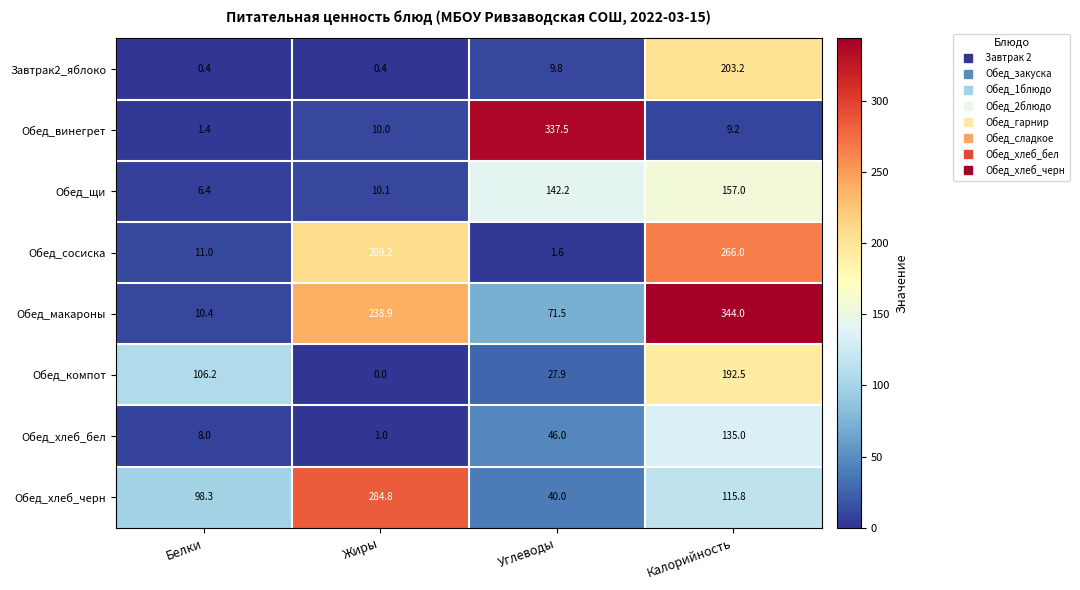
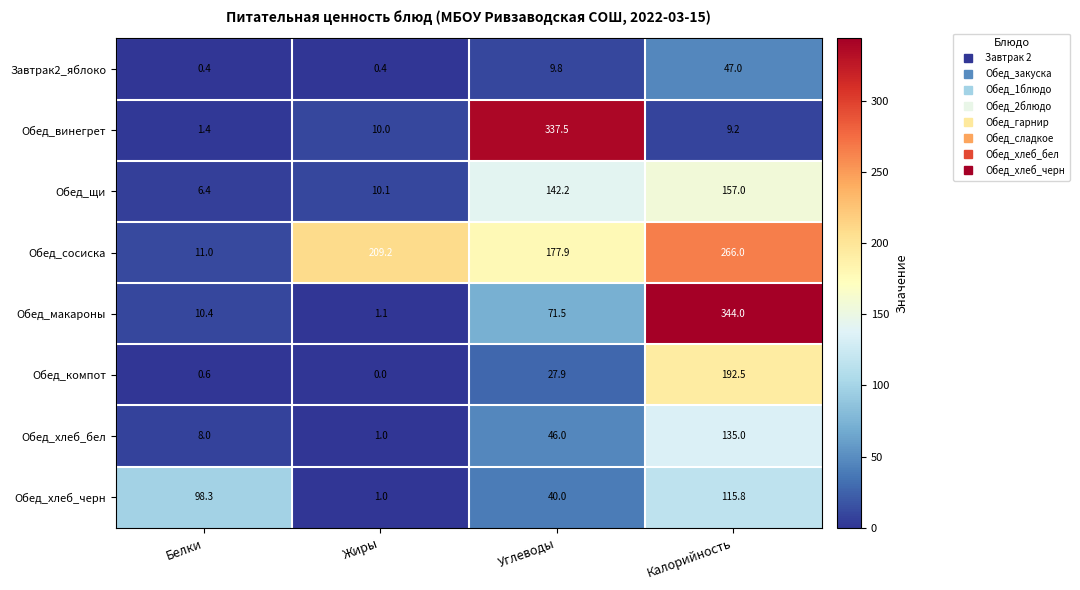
  {
    "Завтрак2_яблоко": {
      "Белки": 0.4,
      "Жиры": 0.4,
      "Углеводы": 9.8,
-     "Калорийность": 203.2
+     "Калорийность": 47.0
    },
    "Обед_винегрет": {
      "Белки": 1.4,
      "Жиры": 10.0,
      "Углеводы": 337.5,
      "Калорийность": 9.2
    },
    "Обед_щи": {
      "Белки": 6.4,
      "Жиры": 10.1,
      "Углеводы": 142.2,
      "Калорийность": 157.0
    },
    "Обед_сосиска": {
      "Белки": 11.0,
      "Жиры": 209.2,
-     "Углеводы": 1.6,
+     "Углеводы": 177.9,
      "Калорийность": 266.0
    },
    "Обед_макароны": {
      "Белки": 10.4,
-     "Жиры": 238.9,
+     "Жиры": 1.1,
      "Углеводы": 71.5,
      "Калорийность": 344.0
    },
    "Обед_компот": {
-     "Белки": 106.2,
+     "Белки": 0.6,
      "Жиры": 0.0,
      "Углеводы": 27.9,
      "Калорийность": 192.5
    },
    "Обед_хлеб_бел": {
      "Белки": 8.0,
      "Жиры": 1.0,
      "Углеводы": 46.0,
      "Калорийность": 135.0
    },
    "Обед_хлеб_черн": {
      "Белки": 98.3,
-     "Жиры": 284.8,
+     "Жиры": 1.0,
      "Углеводы": 40.0,
      "Калорийность": 115.8
    }
  }
